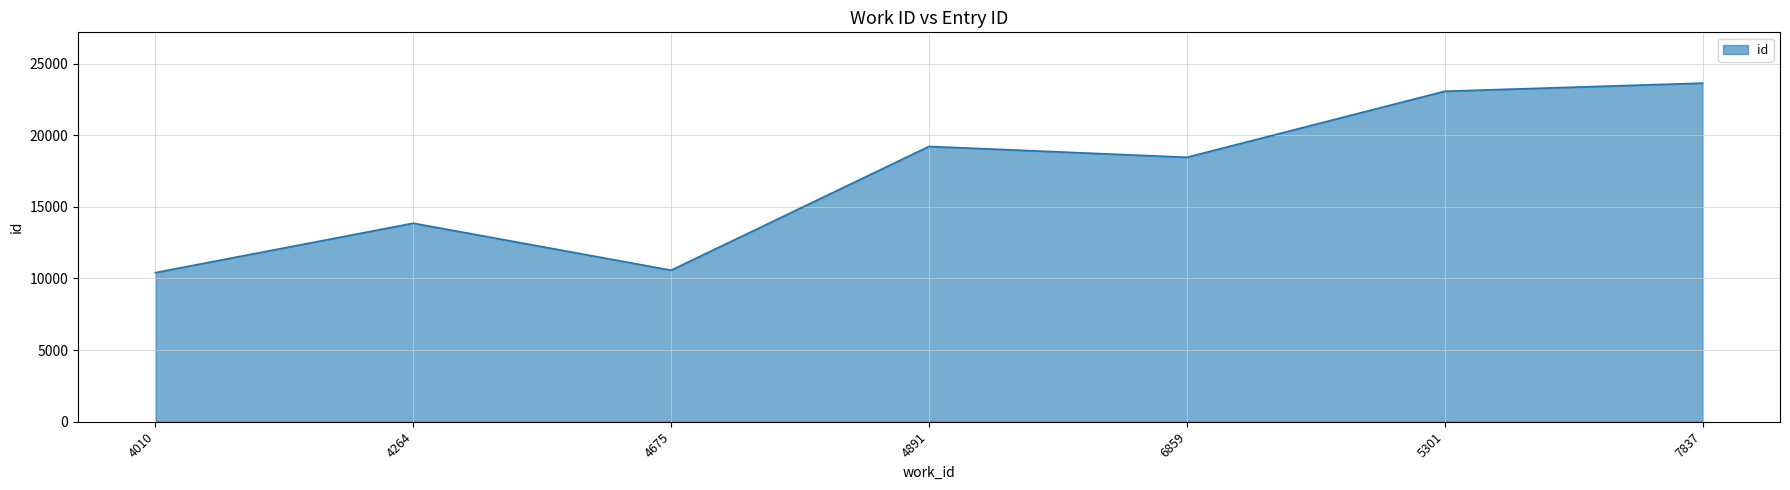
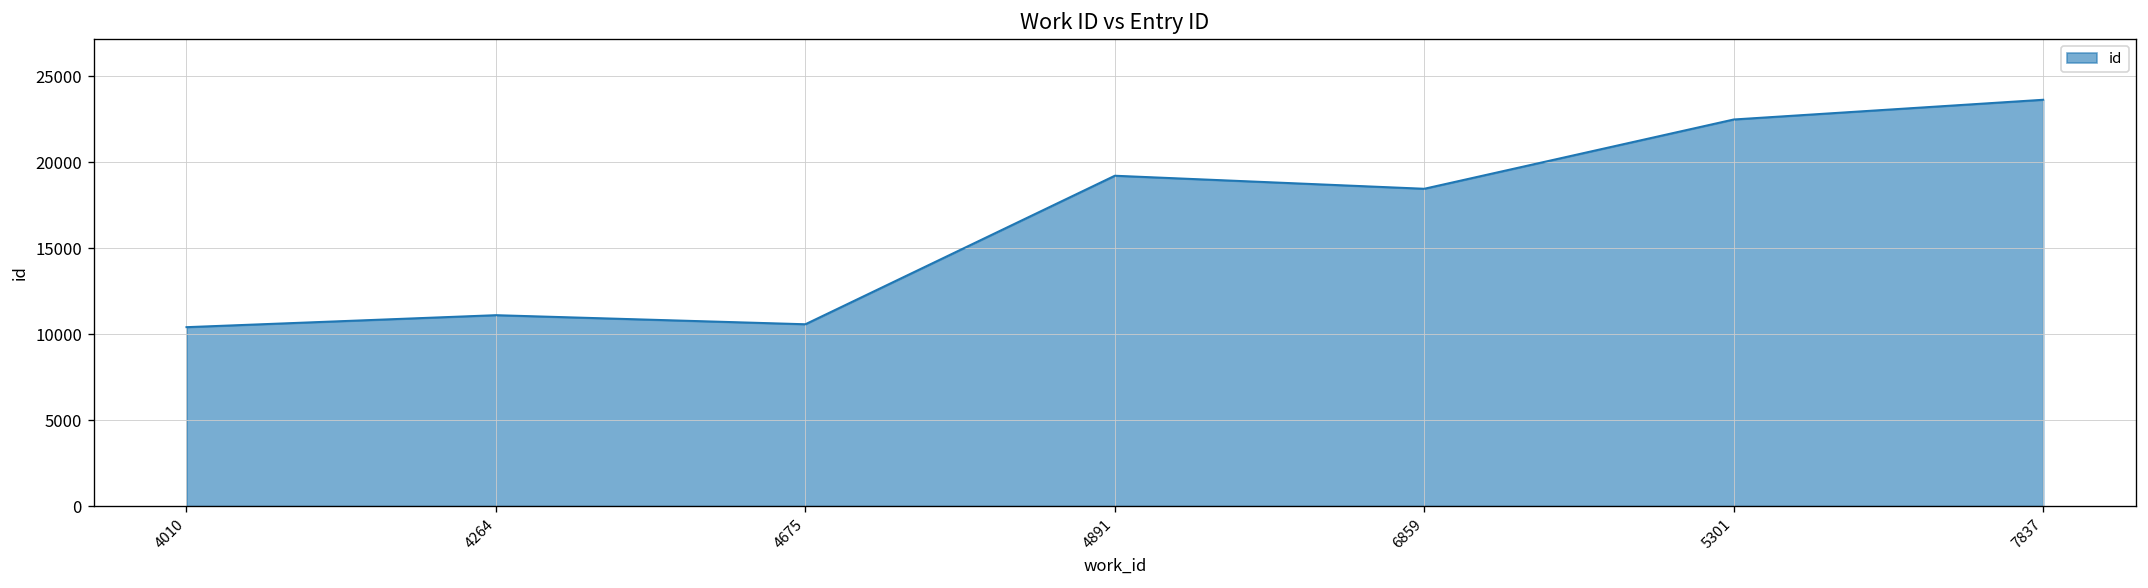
  {
    "4010": 10400,
-   "4264": 13900,
+   "4264": 11100,
    "4675": 10600,
    "4891": 19200,
    "6859": 18500,
-   "5301": 23100,
+   "5301": 22500,
    "7837": 23600
  }
